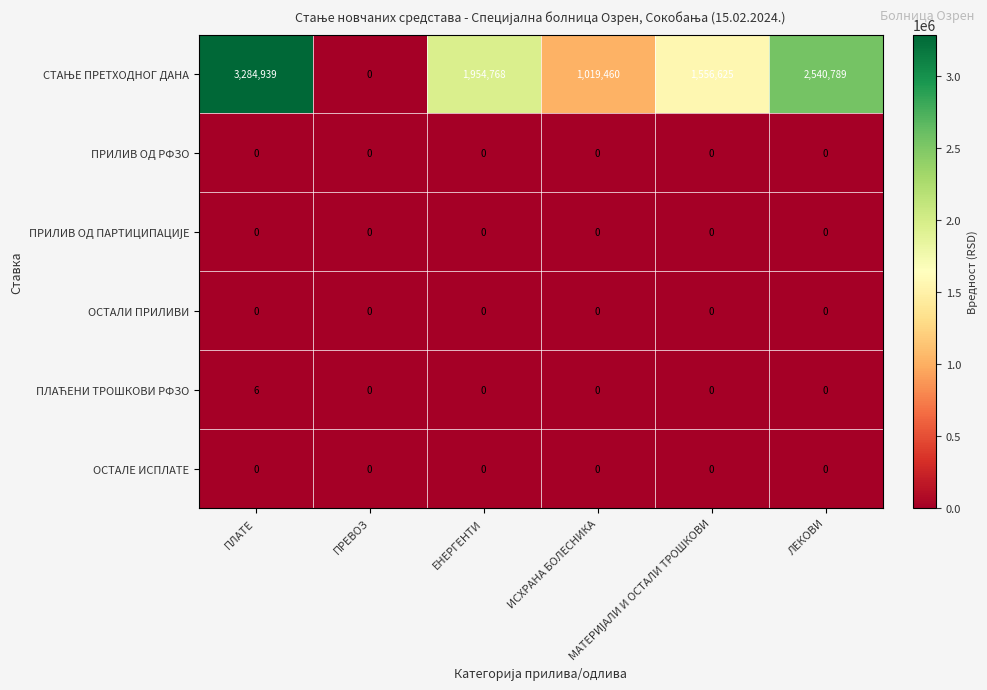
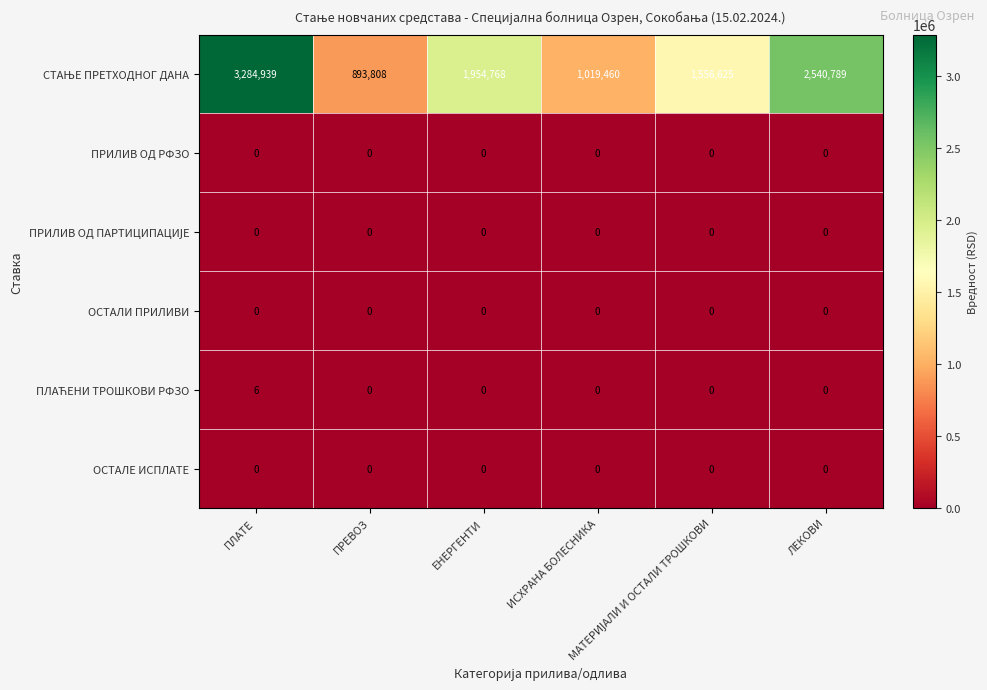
  {
    "СТАЊЕ ПРЕТХОДНОГ ДАНА": {
      "ПЛАТЕ": "3,284,939",
-     "ПРЕВОЗ": "0",
+     "ПРЕВОЗ": "893,808",
      "ЕНЕРГЕНТИ": "1,954,768",
      "ИСХРАНА БОЛЕСНИКА": "1,019,460",
      "МАТЕРИЈАЛИ И ОСТАЛИ ТРОШКОВИ": "1,556,625",
      "ЛЕКОВИ": "2,540,789"
    },
    "ПРИЛИВ ОД РФЗО": {
      "ПЛАТЕ": "0",
      "ПРЕВОЗ": "0",
      "ЕНЕРГЕНТИ": "0",
      "ИСХРАНА БОЛЕСНИКА": "0",
      "МАТЕРИЈАЛИ И ОСТАЛИ ТРОШКОВИ": "0",
      "ЛЕКОВИ": "0"
    },
    "ПРИЛИВ ОД ПАРТИЦИПАЦИЈЕ": {
      "ПЛАТЕ": "0",
      "ПРЕВОЗ": "0",
      "ЕНЕРГЕНТИ": "0",
      "ИСХРАНА БОЛЕСНИКА": "0",
      "МАТЕРИЈАЛИ И ОСТАЛИ ТРОШКОВИ": "0",
      "ЛЕКОВИ": "0"
    },
    "ОСТАЛИ ПРИЛИВИ": {
      "ПЛАТЕ": "0",
      "ПРЕВОЗ": "0",
      "ЕНЕРГЕНТИ": "0",
      "ИСХРАНА БОЛЕСНИКА": "0",
      "МАТЕРИЈАЛИ И ОСТАЛИ ТРОШКОВИ": "0",
      "ЛЕКОВИ": "0"
    },
    "ПЛАЋЕНИ ТРОШКОВИ РФЗО": {
      "ПЛАТЕ": "6",
      "ПРЕВОЗ": "0",
      "ЕНЕРГЕНТИ": "0",
      "ИСХРАНА БОЛЕСНИКА": "0",
      "МАТЕРИЈАЛИ И ОСТАЛИ ТРОШКОВИ": "0",
      "ЛЕКОВИ": "0"
    },
    "ОСТАЛЕ ИСПЛАТЕ": {
      "ПЛАТЕ": "0",
      "ПРЕВОЗ": "0",
      "ЕНЕРГЕНТИ": "0",
      "ИСХРАНА БОЛЕСНИКА": "0",
      "МАТЕРИЈАЛИ И ОСТАЛИ ТРОШКОВИ": "0",
      "ЛЕКОВИ": "0"
    }
  }
